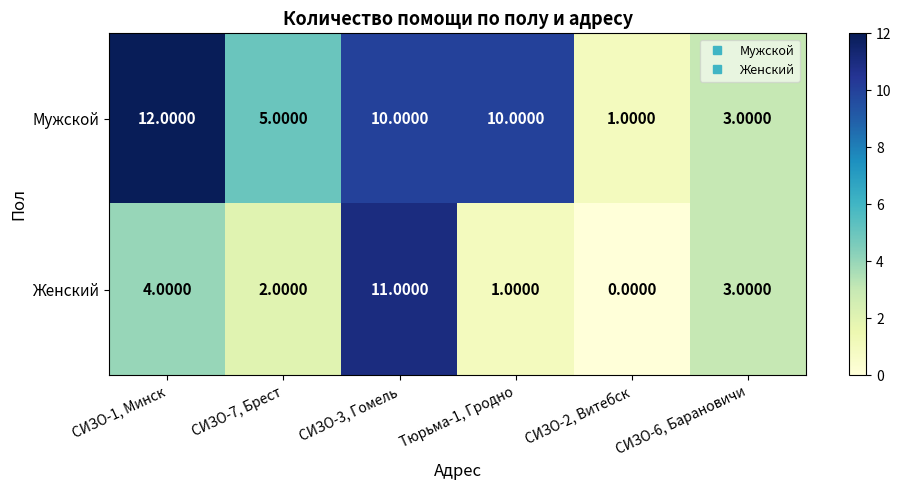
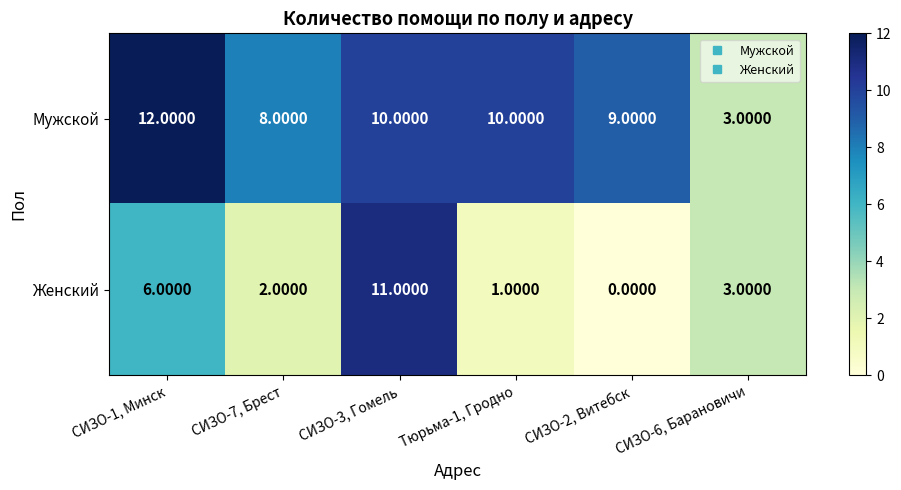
  {
    "Мужской": {
      "СИЗО-1, Минск": 12.0000,
-     "СИЗО-7, Брест": 5.0000,
+     "СИЗО-7, Брест": 8.0000,
      "СИЗО-3, Гомель": 10.0000,
      "Тюрьма-1, Гродно": 10.0000,
-     "СИЗО-2, Витебск": 1.0000,
+     "СИЗО-2, Витебск": 9.0000,
      "СИЗО-6, Барановичи": 3.0000
    },
    "Женский": {
-     "СИЗО-1, Минск": 4.0000,
+     "СИЗО-1, Минск": 6.0000,
      "СИЗО-7, Брест": 2.0000,
      "СИЗО-3, Гомель": 11.0000,
      "Тюрьма-1, Гродно": 1.0000,
      "СИЗО-2, Витебск": 0.0000,
      "СИЗО-6, Барановичи": 3.0000
    }
  }
